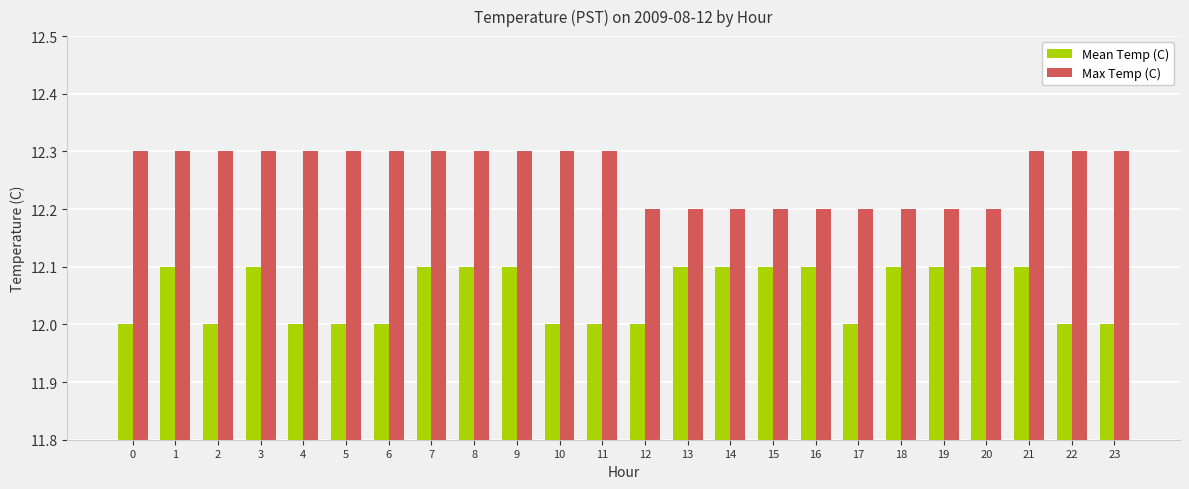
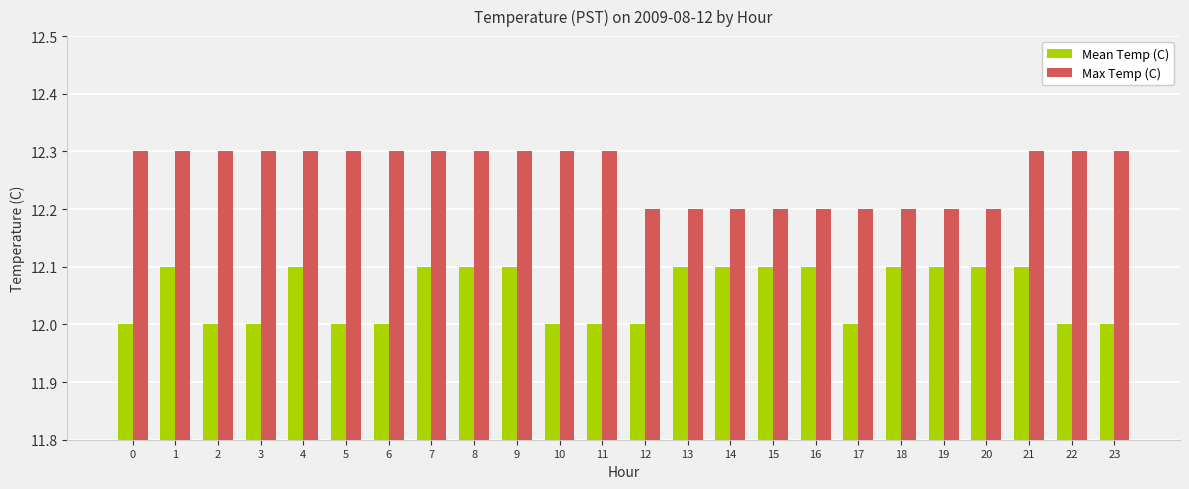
  {
    "Mean Temp (C)": {
      "0": 12.0,
      "1": 12.1,
      "2": 12.0,
-     "3": 12.1,
-     "4": 12.0,
+     "3": 12.0,
+     "4": 12.1,
      "5": 12.0,
      "6": 12.0,
      "7": 12.1,
      "8": 12.1,
      "9": 12.1,
      "10": 12.0,
      "11": 12.0,
      "12": 12.0,
      "13": 12.1,
      "14": 12.1,
      "15": 12.1,
      "16": 12.1,
      "17": 12.0,
      "18": 12.1,
      "19": 12.1,
      "20": 12.1,
      "21": 12.1,
      "22": 12.0,
      "23": 12.0
    },
    "Max Temp (C)": {
      "0": 12.3,
      "1": 12.3,
      "2": 12.3,
      "3": 12.3,
      "4": 12.3,
      "5": 12.3,
      "6": 12.3,
      "7": 12.3,
      "8": 12.3,
      "9": 12.3,
      "10": 12.3,
      "11": 12.3,
      "12": 12.2,
      "13": 12.2,
      "14": 12.2,
      "15": 12.2,
      "16": 12.2,
      "17": 12.2,
      "18": 12.2,
      "19": 12.2,
      "20": 12.2,
      "21": 12.3,
      "22": 12.3,
      "23": 12.3
    }
  }
